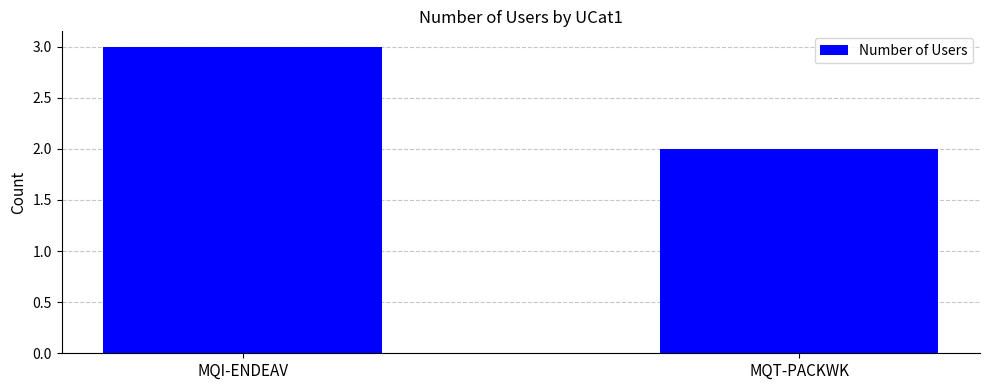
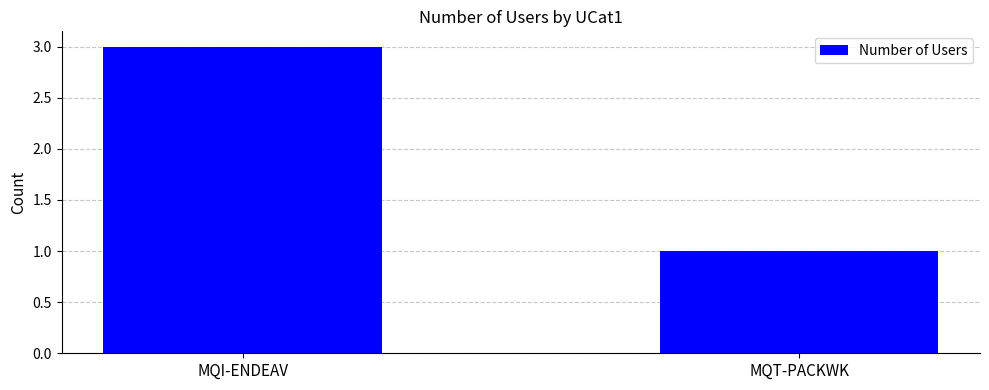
  {
    "MQI-ENDEAV": 3,
-   "MQT-PACKWK": 2
+   "MQT-PACKWK": 1
  }
